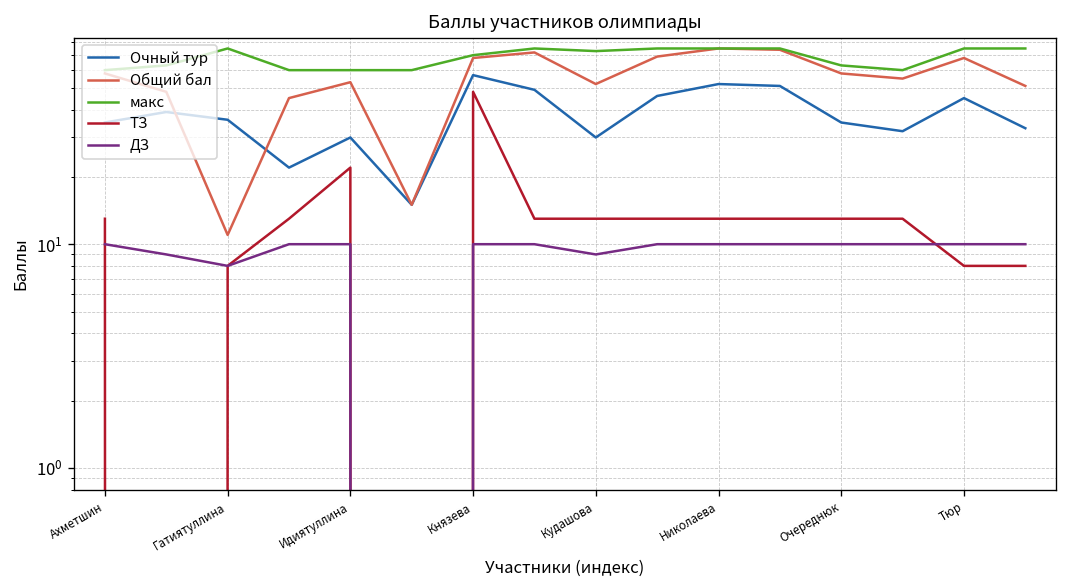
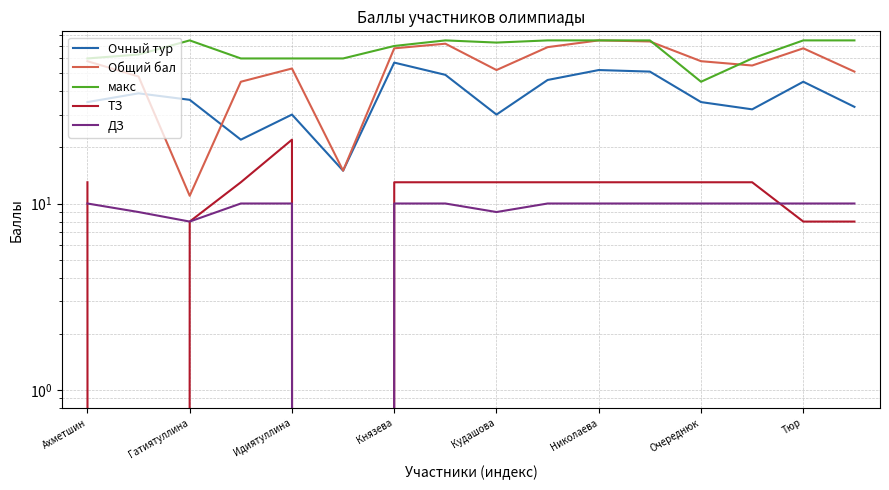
  {
    "Очный тур": {
      "Гатиятуллина": 36,
      "Идиятуллина": 30,
      "Князева": 57,
      "Кудашова": 30,
      "Николаева": 52,
      "Очереднюк": 35,
      "Тюр": 45
    },
    "Общий бал": {
      "Гатиятуллина": 11,
      "Идиятуллина": 53,
      "Кудашова": 52,
      "Очереднюк": 58,
      "Тюр": 68
    },
    "макс": {
      "Гатиятуллина": 75,
      "Идиятуллина": 60,
      "Кудашова": 73,
-     "Очереднюк": 63,
+     "Очереднюк": 45,
      "Тюр": 75
    },
    "ТЗ": {
      "Ахметшин": 13,
      "Идиятуллина": 22,
-     "Князева": 48,
+     "Князева": 13,
      "Кудашова": 13,
      "Николаева": 13,
      "Очереднюк": 13,
      "Тюр": 8
    },
    "ДЗ": {
      "Ахметшин": 10,
      "Идиятуллина": 10,
      "Князева": 10,
      "Кудашова": 9,
      "Николаева": 10,
      "Очереднюк": 10,
      "Тюр": 10
    }
  }
